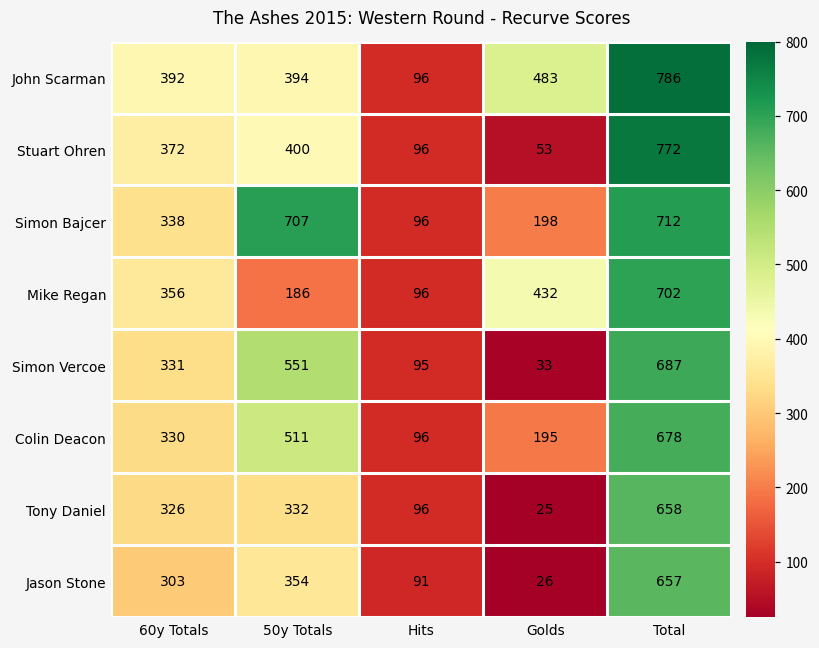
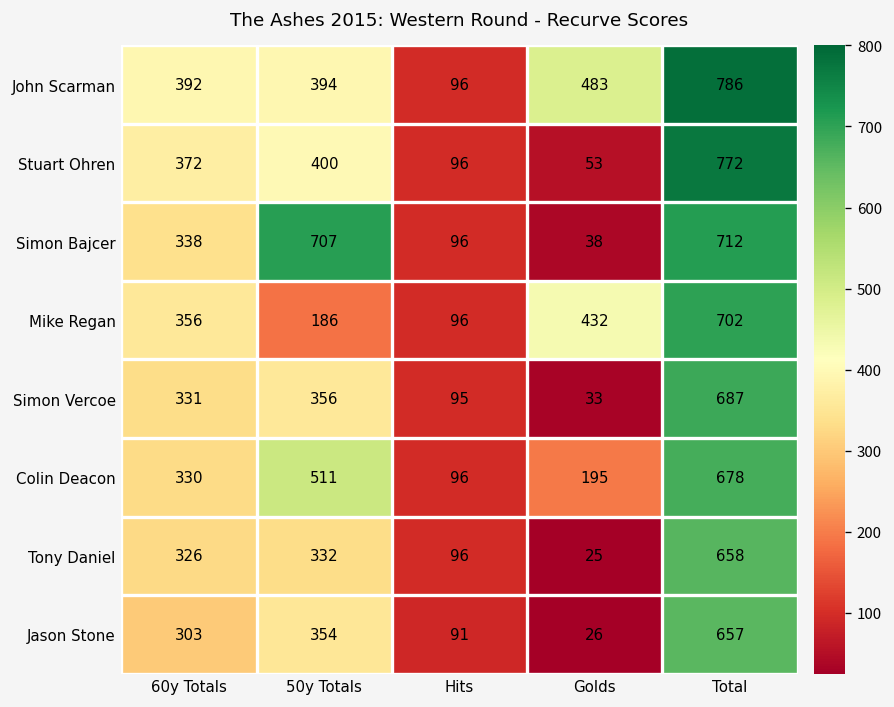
  {
    "John Scarman": {
      "60y Totals": 392,
      "50y Totals": 394,
      "Hits": 96,
      "Golds": 483,
      "Total": 786
    },
    "Stuart Ohren": {
      "60y Totals": 372,
      "50y Totals": 400,
      "Hits": 96,
      "Golds": 53,
      "Total": 772
    },
    "Simon Bajcer": {
      "60y Totals": 338,
      "50y Totals": 707,
      "Hits": 96,
-     "Golds": 198,
+     "Golds": 38,
      "Total": 712
    },
    "Mike Regan": {
      "60y Totals": 356,
      "50y Totals": 186,
      "Hits": 96,
      "Golds": 432,
      "Total": 702
    },
    "Simon Vercoe": {
      "60y Totals": 331,
-     "50y Totals": 551,
+     "50y Totals": 356,
      "Hits": 95,
      "Golds": 33,
      "Total": 687
    },
    "Colin Deacon": {
      "60y Totals": 330,
      "50y Totals": 511,
      "Hits": 96,
      "Golds": 195,
      "Total": 678
    },
    "Tony Daniel": {
      "60y Totals": 326,
      "50y Totals": 332,
      "Hits": 96,
      "Golds": 25,
      "Total": 658
    },
    "Jason Stone": {
      "60y Totals": 303,
      "50y Totals": 354,
      "Hits": 91,
      "Golds": 26,
      "Total": 657
    }
  }
